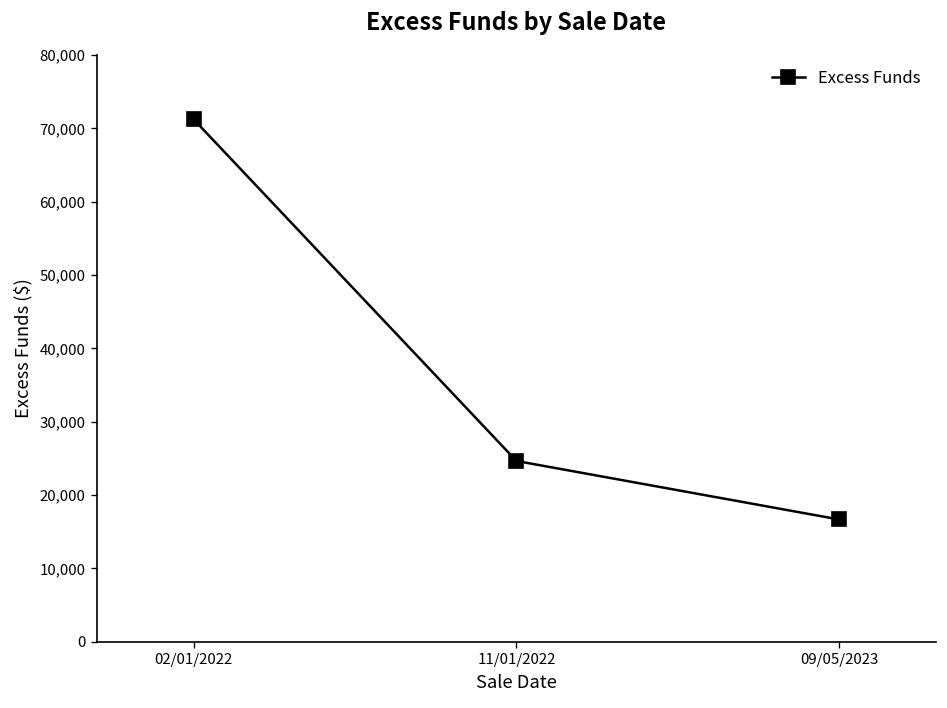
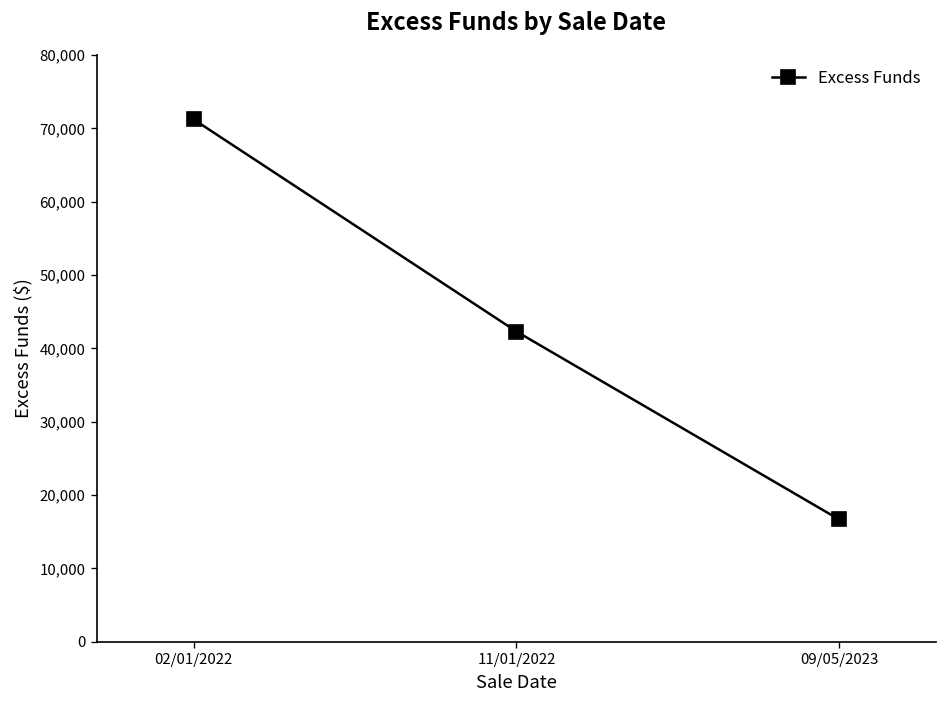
  {
    "02/01/2022": "71,000",
-   "11/01/2022": "25,000",
+   "11/01/2022": "42,000",
    "09/05/2023": "17,000"
  }
